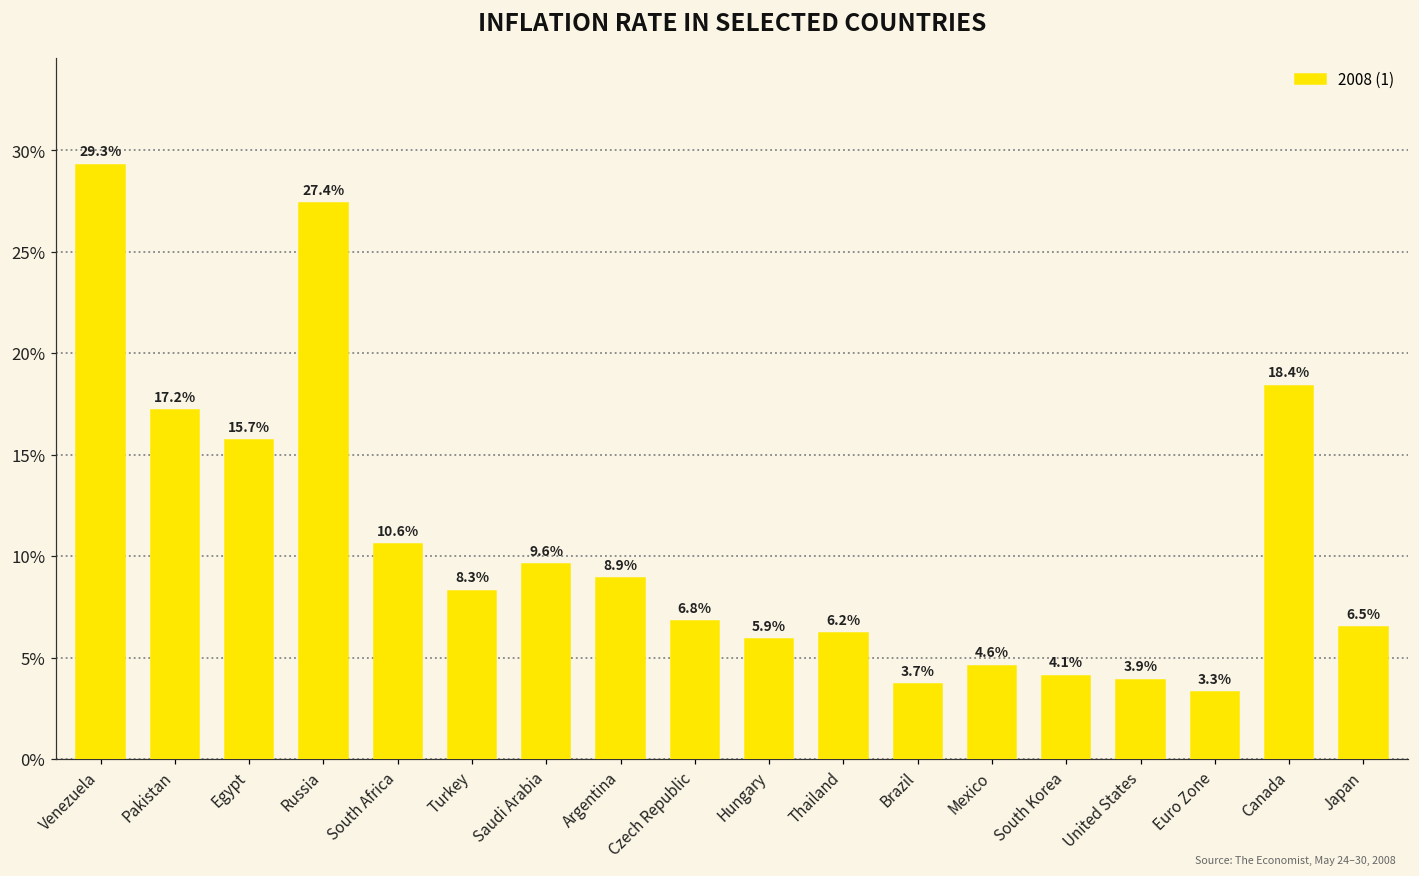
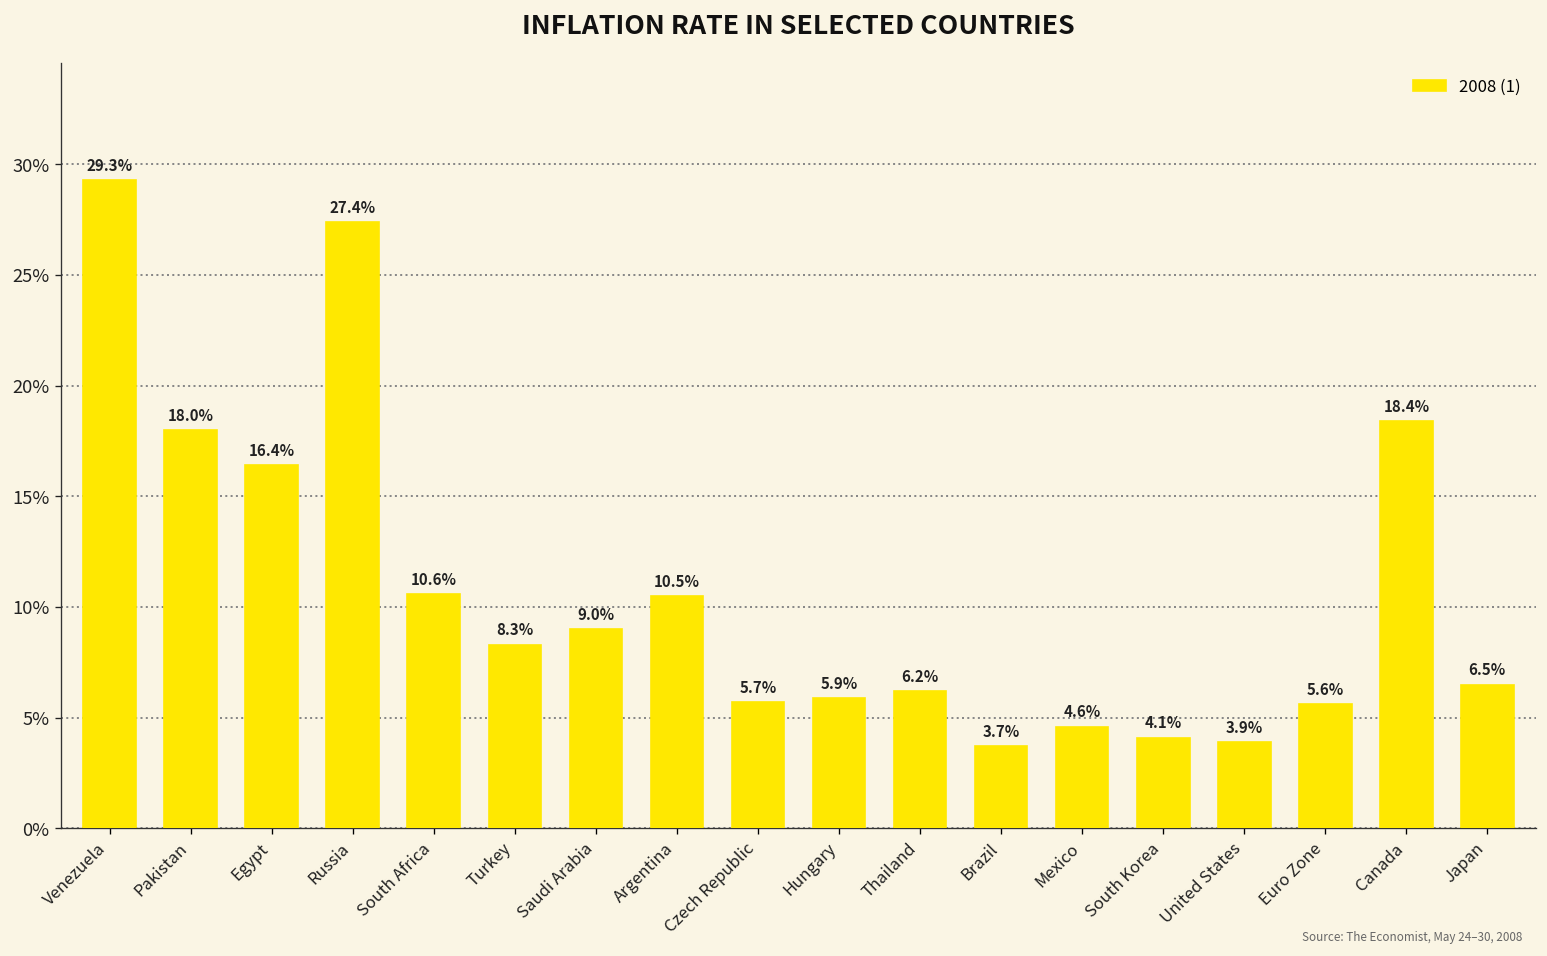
  {
    "Venezuela": "29.3%",
-   "Pakistan": "17.2%",
-   "Egypt": "15.7%",
+   "Pakistan": "18.0%",
+   "Egypt": "16.4%",
    "Russia": "27.4%",
    "South Africa": "10.6%",
    "Turkey": "8.3%",
-   "Saudi Arabia": "9.6%",
-   "Argentina": "8.9%",
-   "Czech Republic": "6.8%",
+   "Saudi Arabia": "9.0%",
+   "Argentina": "10.5%",
+   "Czech Republic": "5.7%",
    "Hungary": "5.9%",
    "Thailand": "6.2%",
    "Brazil": "3.7%",
    "Mexico": "4.6%",
    "South Korea": "4.1%",
    "United States": "3.9%",
-   "Euro Zone": "3.3%",
+   "Euro Zone": "5.6%",
    "Canada": "18.4%",
    "Japan": "6.5%"
  }
